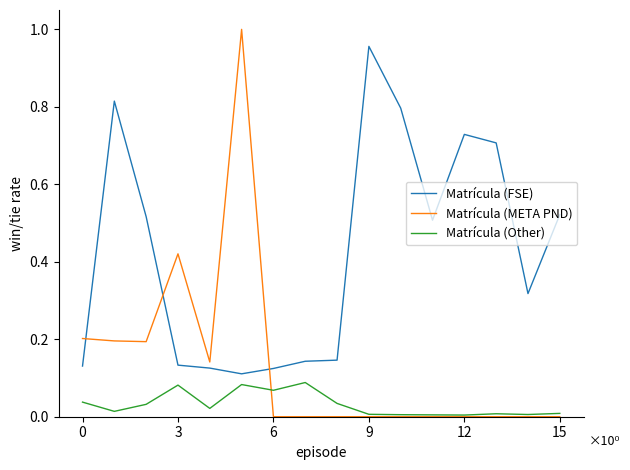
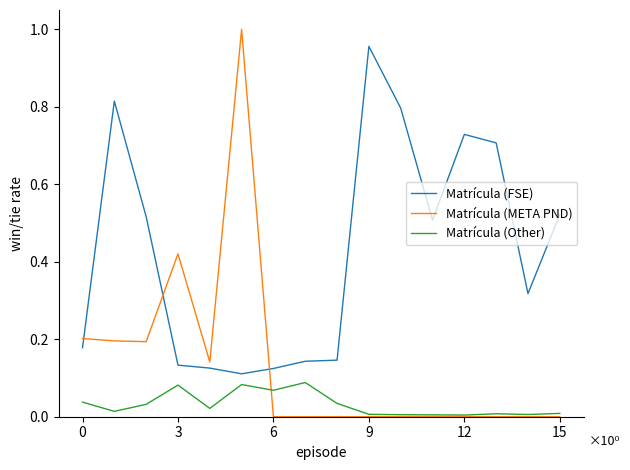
  {
    "Matrícula (FSE)": {
-     "0": 0.13
+     "0": 0.18
    },
    "Matrícula (META PND)": {
      "0": 0.20
    },
    "Matrícula (Other)": {
      "0": 0.04
    }
  }
